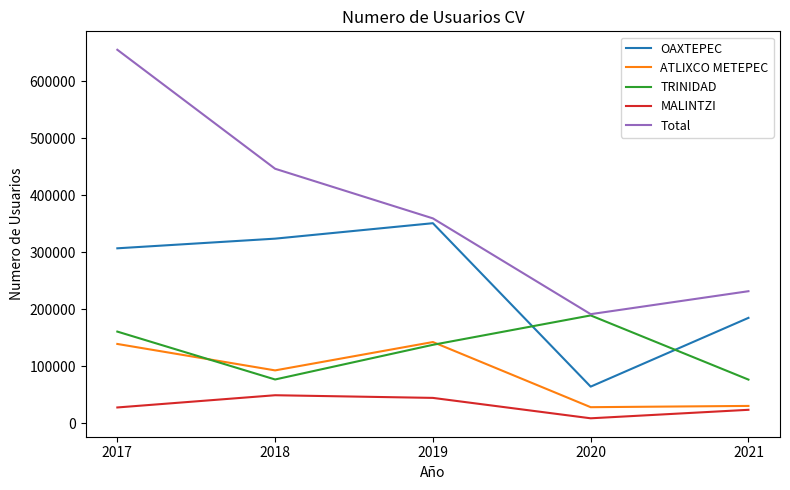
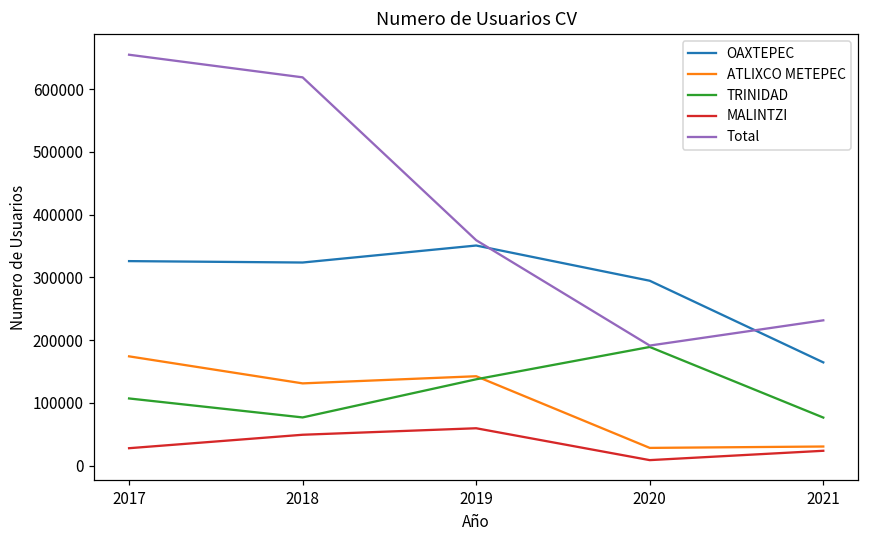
  {
    "OAXTEPEC": {
-     "2017": 310000,
+     "2017": 330000,
      "2018": 320000,
      "2019": 350000,
-     "2020": 60000,
-     "2021": 180000
+     "2020": 290000,
+     "2021": 160000
    },
    "ATLIXCO METEPEC": {
-     "2017": 140000,
-     "2018": 90000,
+     "2017": 170000,
+     "2018": 130000,
      "2019": 140000,
      "2020": 30000,
      "2021": 30000
    },
    "TRINIDAD": {
-     "2017": 160000,
+     "2017": 110000,
      "2018": 80000,
      "2019": 140000,
      "2021": 80000
    },
    "MALINTZI": {
      "2017": 30000,
      "2018": 50000,
-     "2019": 40000,
+     "2019": 60000,
      "2020": 10000,
      "2021": 20000
    },
    "Total": {
      "2017": 650000,
-     "2018": 450000,
+     "2018": 620000,
      "2019": 360000,
      "2021": 230000
    }
  }
